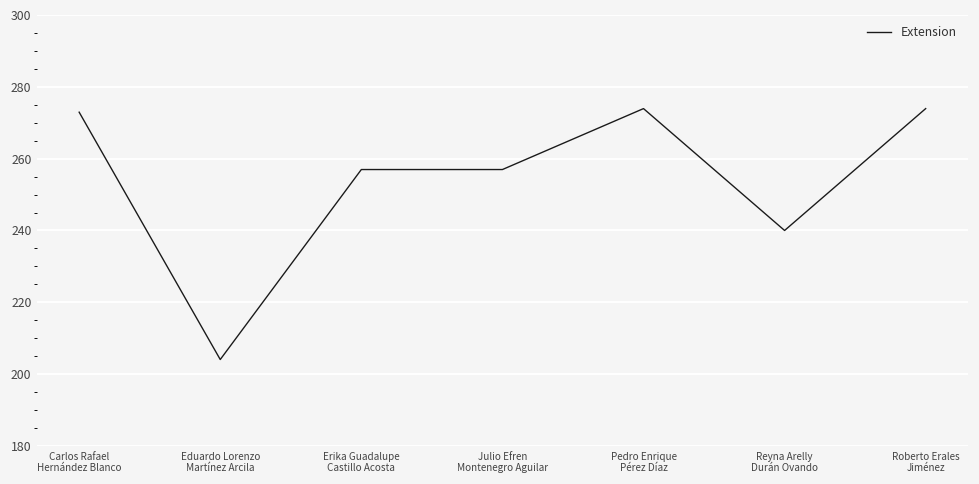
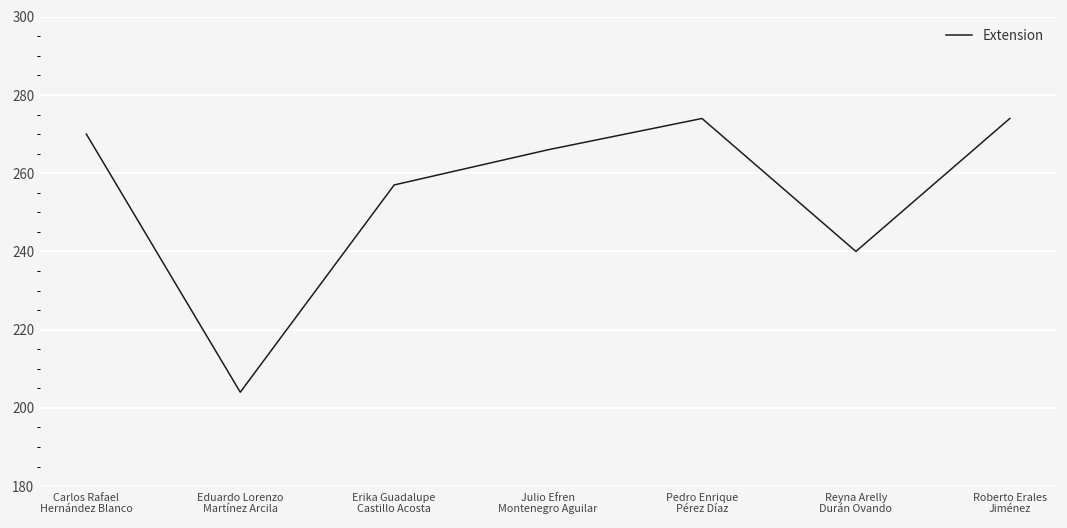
  {
-   "Carlos Rafael Hernández Blanco": 273,
+   "Carlos Rafael Hernández Blanco": 270,
    "Eduardo Lorenzo Martínez Arcila": 204,
    "Erika Guadalupe Castillo Acosta": 257,
-   "Julio Efren Montenegro Aguilar": 257,
+   "Julio Efren Montenegro Aguilar": 266,
    "Pedro Enrique Pérez Díaz": 274,
    "Reyna Arelly Durán Ovando": 240,
    "Roberto Erales Jiménez": 274
  }
